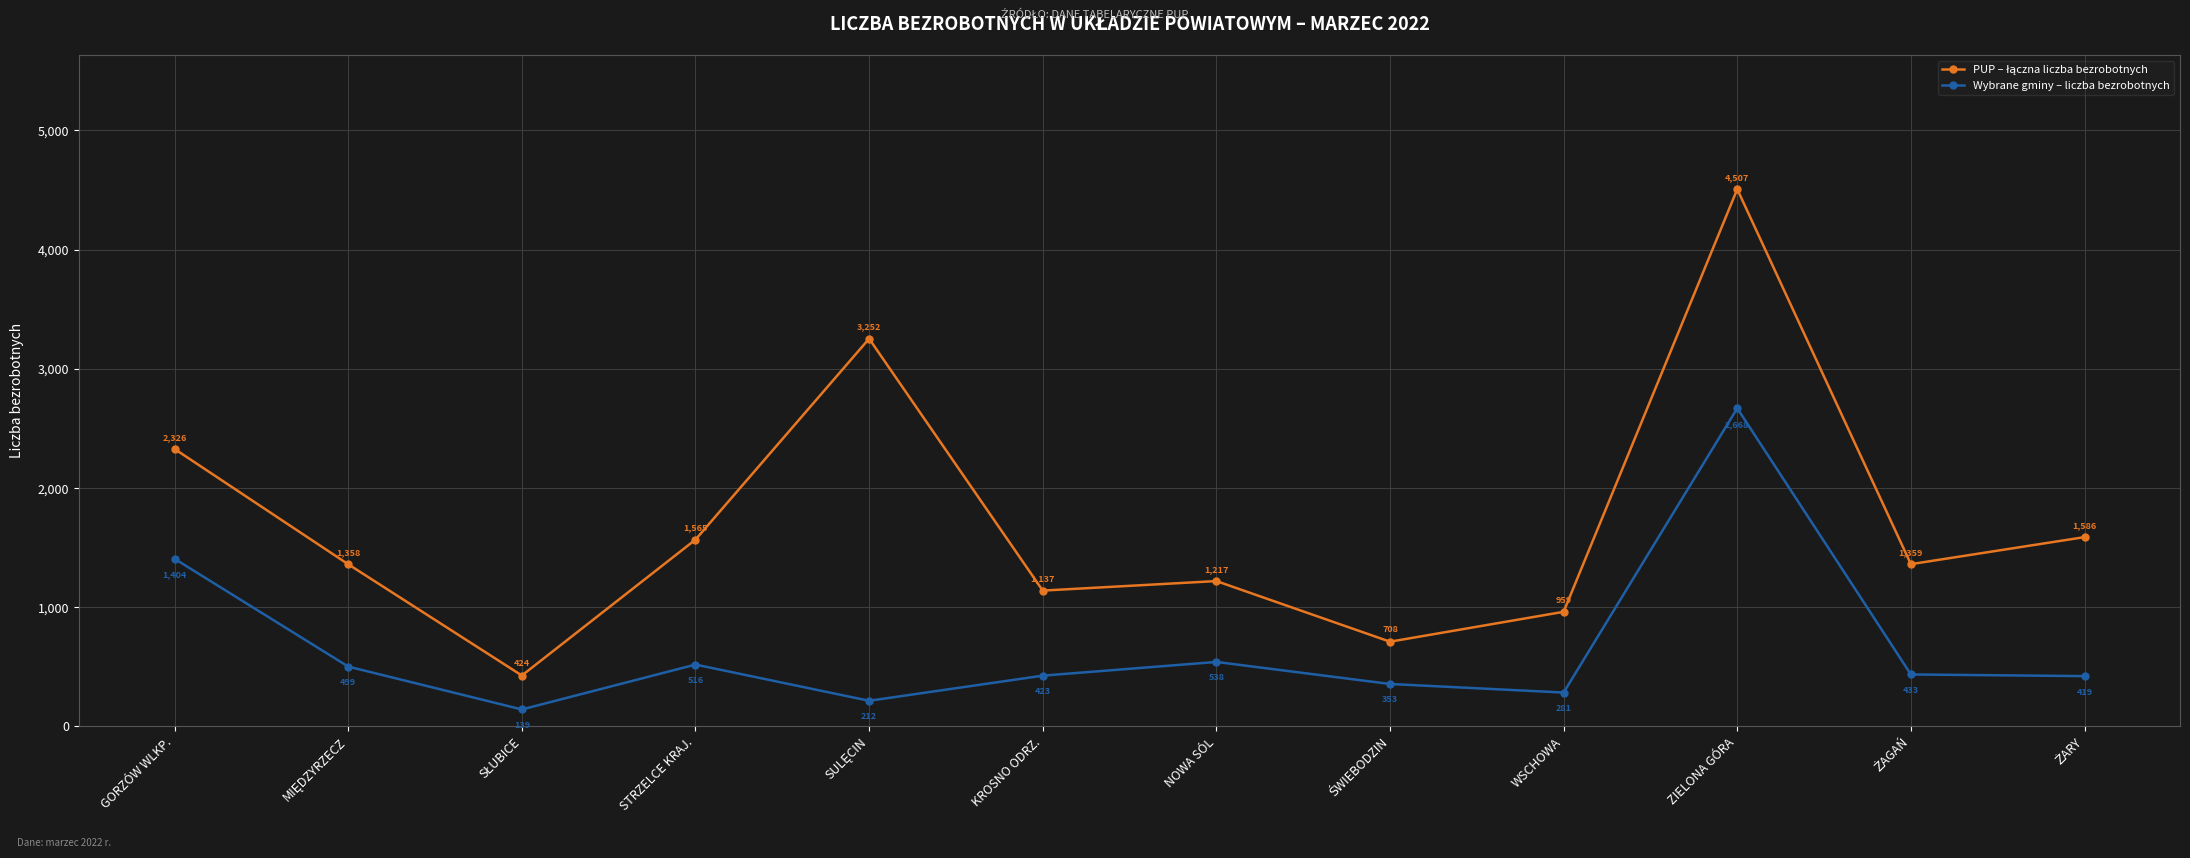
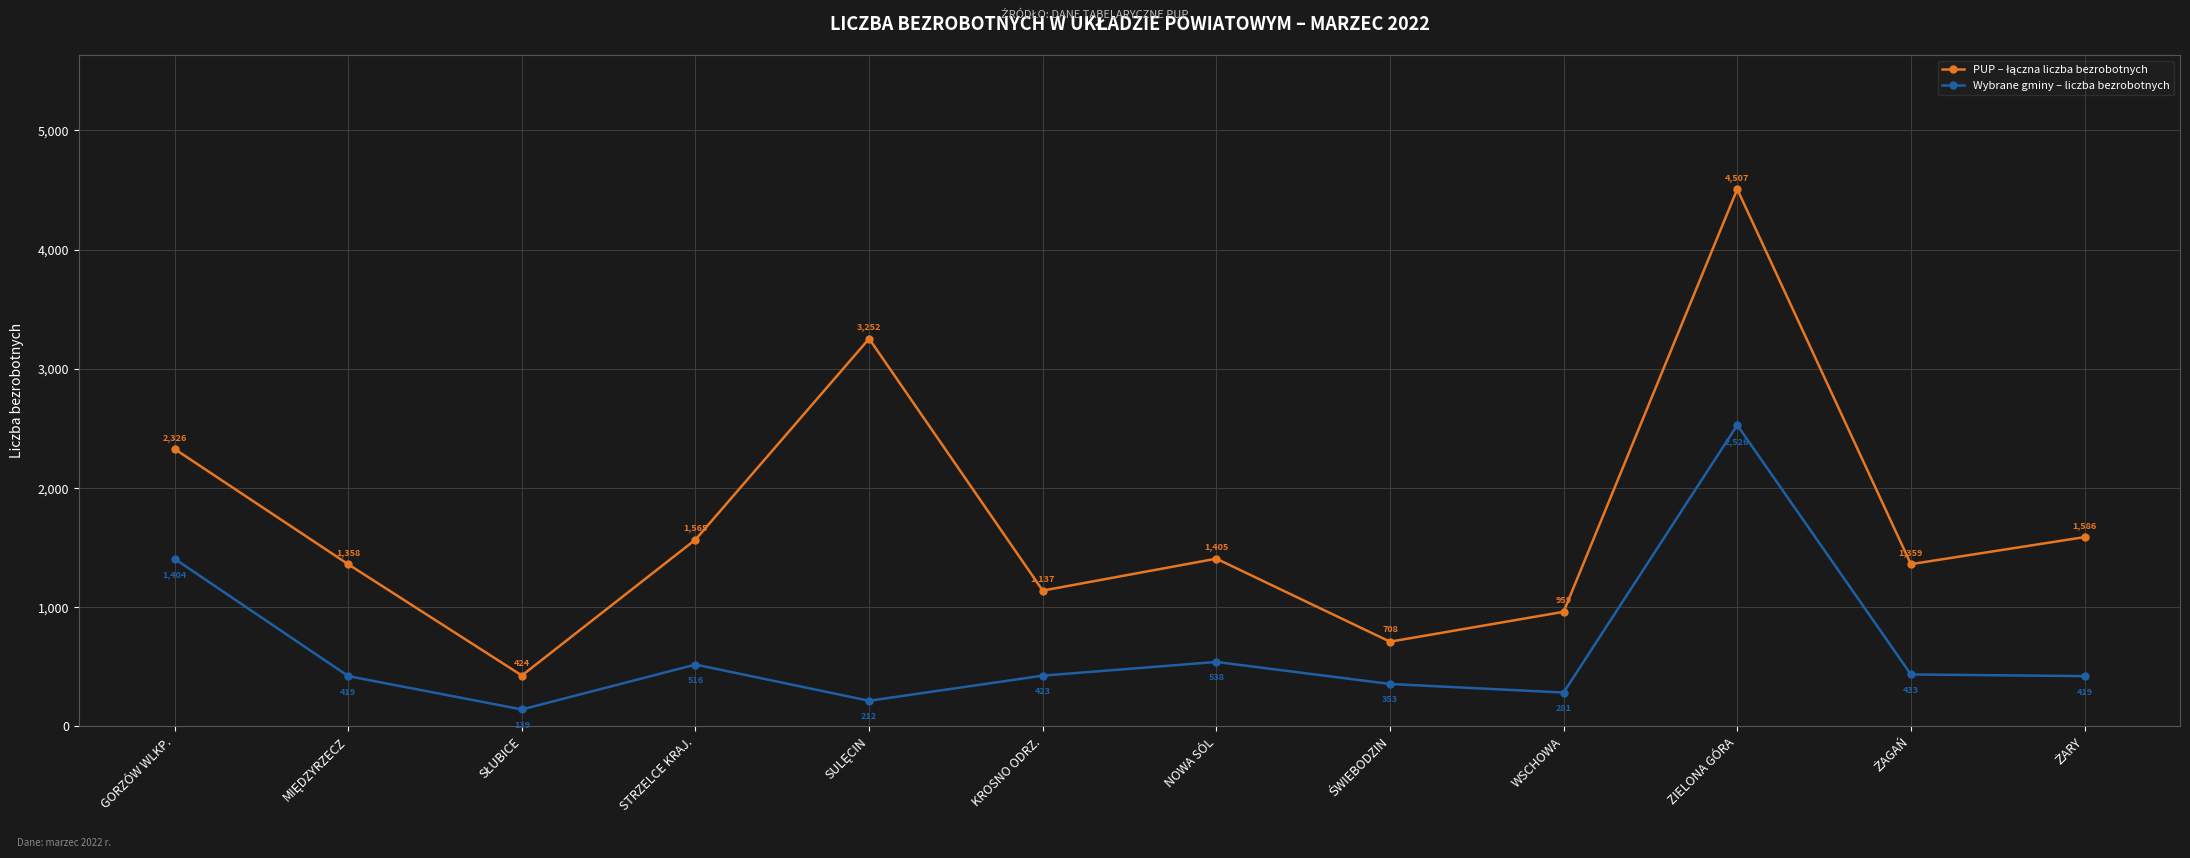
  {
    "PUP – łączna liczba bezrobotnych": {
      "GORZÓW WLKP.": "2,326",
      "MIĘDZYRZECZ": "1,358",
      "SŁUBICE": "424",
      "STRZELCE KRAJ.": "1,565",
      "SULĘCIN": "3,252",
      "KROSNO ODRZ.": "1,137",
-     "NOWA SÓL": "1,217",
+     "NOWA SÓL": "1,405",
      "ŚWIEBODZIN": "708",
      "WSCHOWA": "959",
      "ZIELONA GÓRA": "4,507",
      "ŻAGAŃ": "1,359",
      "ŻARY": "1,586"
    },
    "Wybrane gminy – liczba bezrobotnych": {
      "GORZÓW WLKP.": "1,404",
-     "MIĘDZYRZECZ": "499",
+     "MIĘDZYRZECZ": "419",
      "SŁUBICE": "139",
      "STRZELCE KRAJ.": "516",
      "SULĘCIN": "212",
      "KROSNO ODRZ.": "423",
      "NOWA SÓL": "538",
      "ŚWIEBODZIN": "353",
      "WSCHOWA": "281",
-     "ZIELONA GÓRA": "2,668",
+     "ZIELONA GÓRA": "2,526",
      "ŻAGAŃ": "433",
      "ŻARY": "419"
    }
  }
